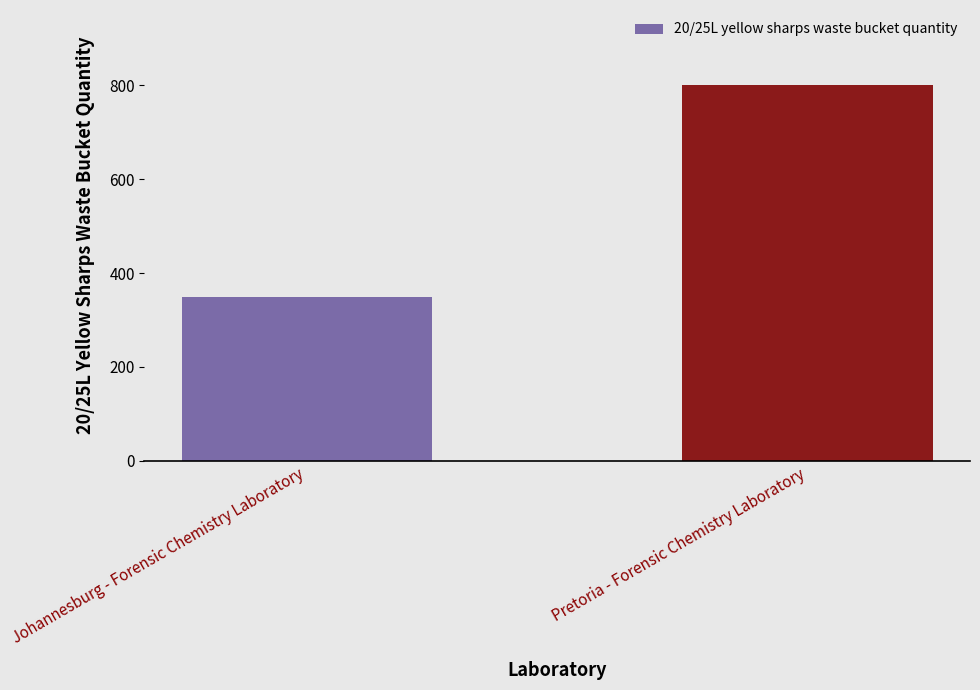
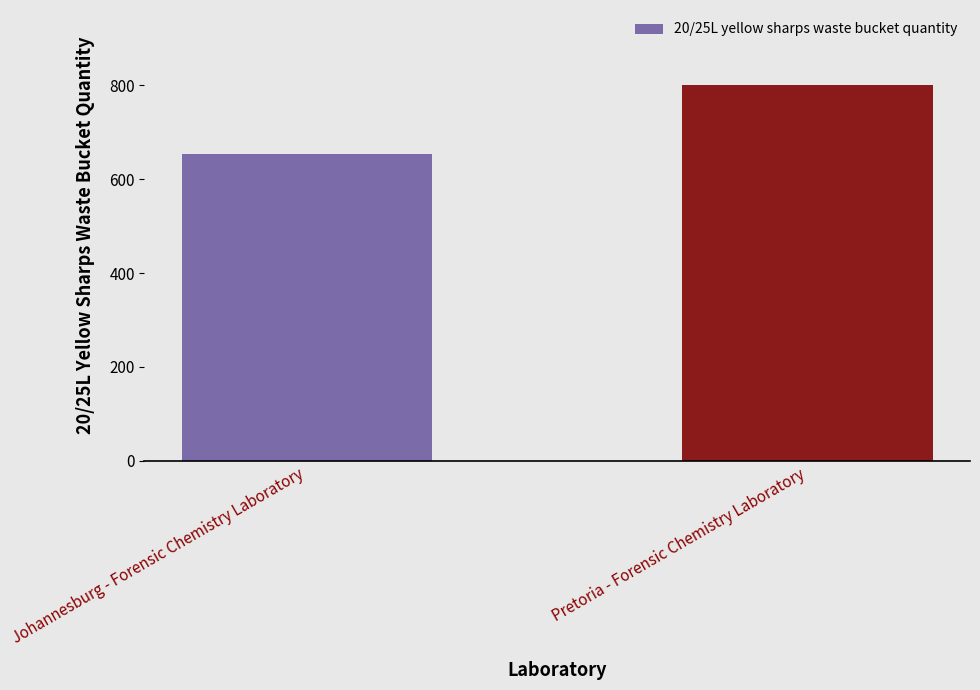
  {
-   "Johannesburg - Forensic Chemistry Laboratory": 350,
+   "Johannesburg - Forensic Chemistry Laboratory": 650,
    "Pretoria - Forensic Chemistry Laboratory": 800
  }
